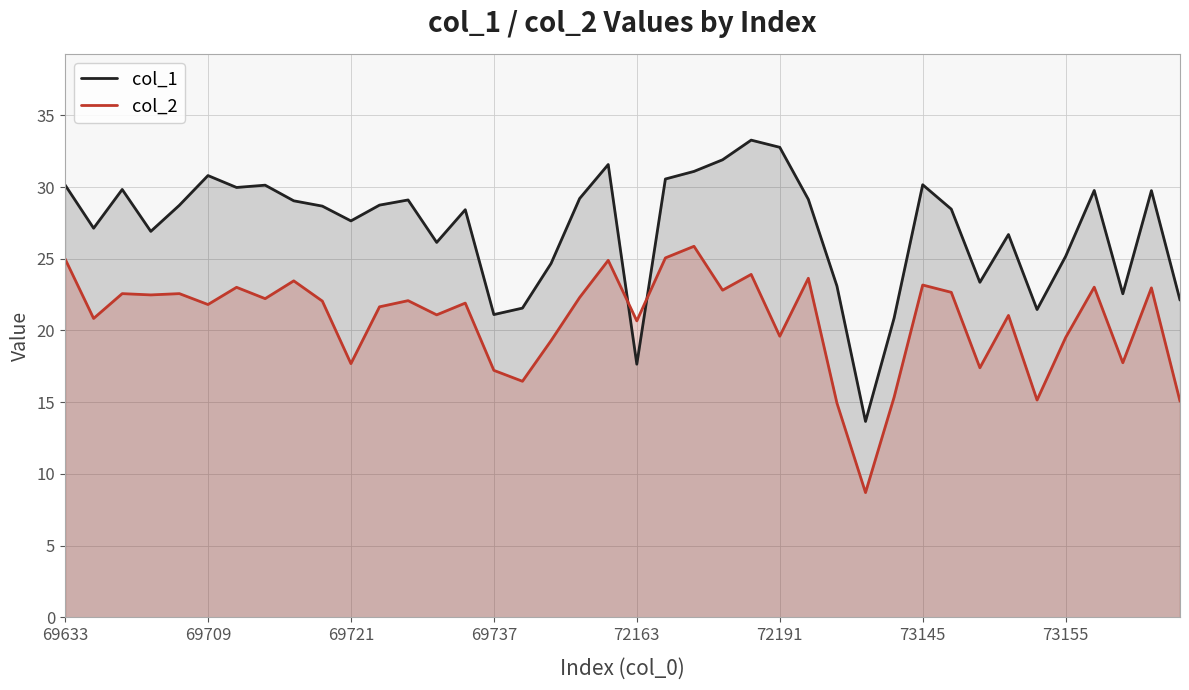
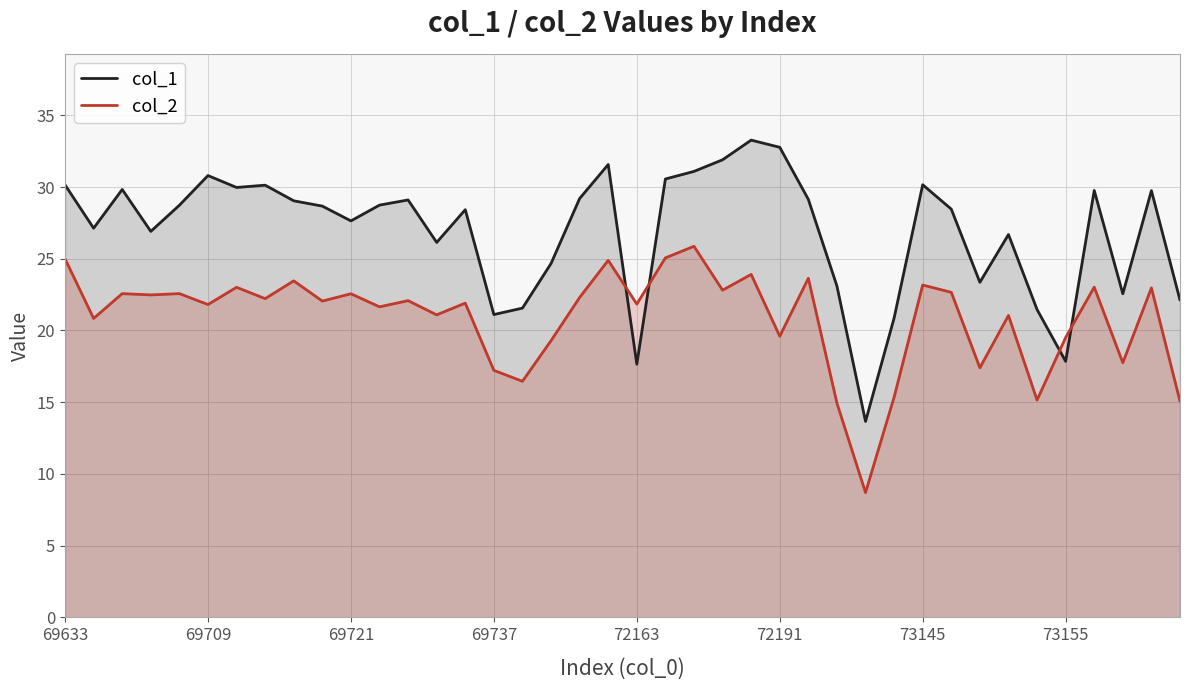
  {
    "col_1": {
      "69633": 30.2,
      "69709": 30.8,
      "69721": 27.6,
      "69737": 21.1,
      "72163": 17.7,
      "72191": 32.8,
      "73145": 30.2,
-     "73155": 25.2
+     "73155": 17.9
    },
    "col_2": {
      "69633": 25.0,
      "69709": 21.8,
-     "69721": 17.7,
+     "69721": 22.6,
      "69737": 17.2,
-     "72163": 20.7,
+     "72163": 21.8,
      "72191": 19.6,
      "73145": 23.2,
      "73155": 19.5
    }
  }
